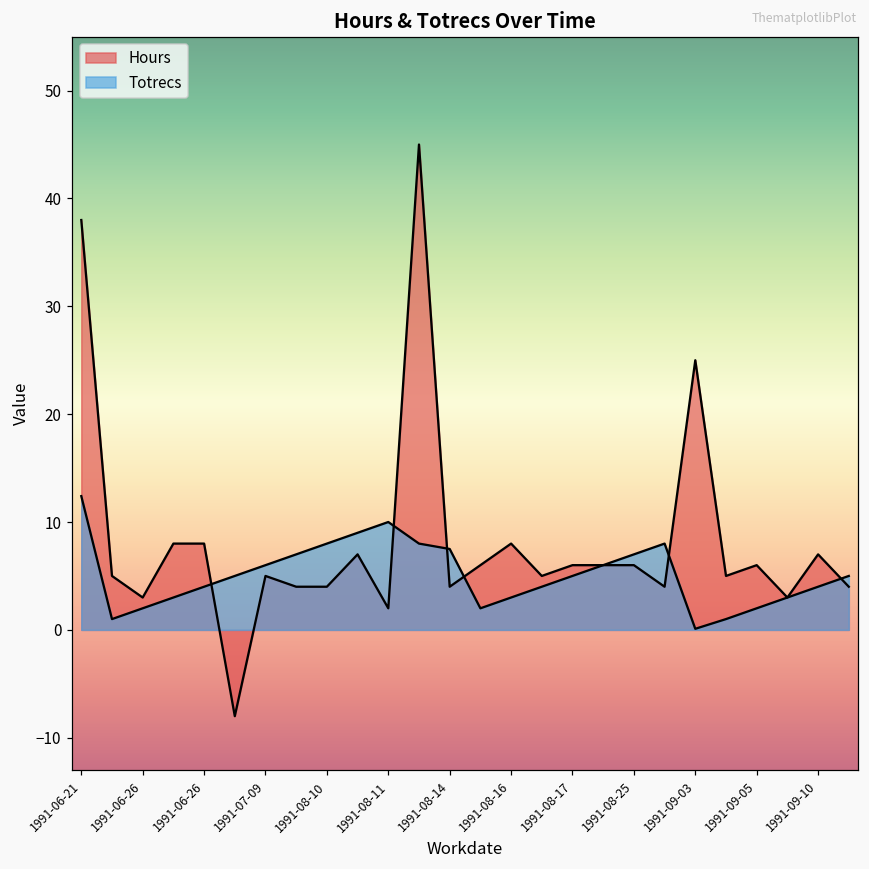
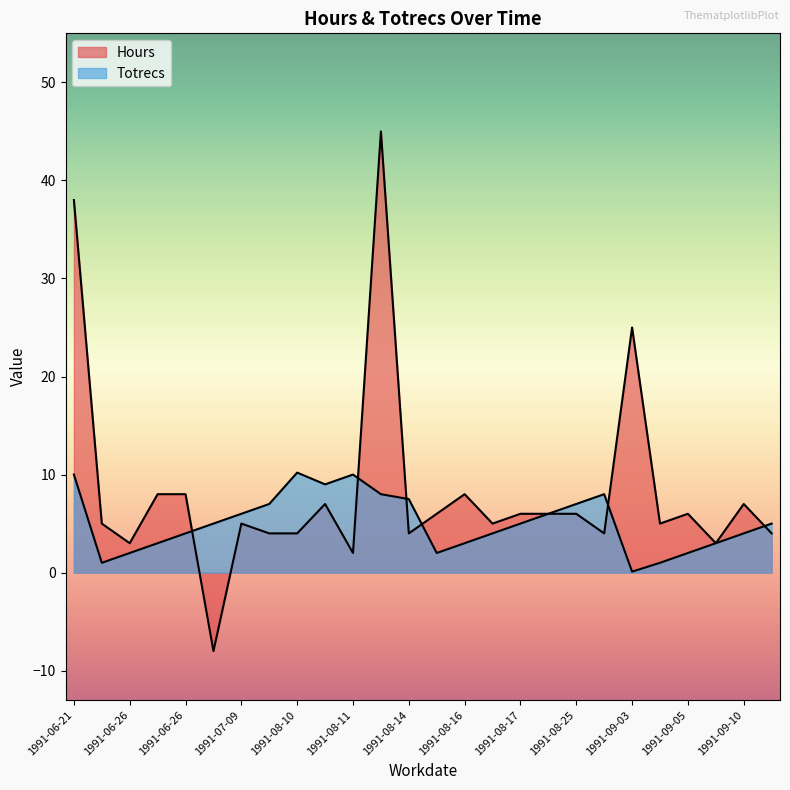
  {
    "Totrecs": {
-     "1991-06-21": 12,
-     "1991-08-10": 8,
+     "1991-06-21": 10,
+     "1991-08-10": 10,
      "1991-08-14": 8,
      "1991-08-16": 3,
      "1991-09-03": 0,
      "1991-09-05": 2
    }
  }
